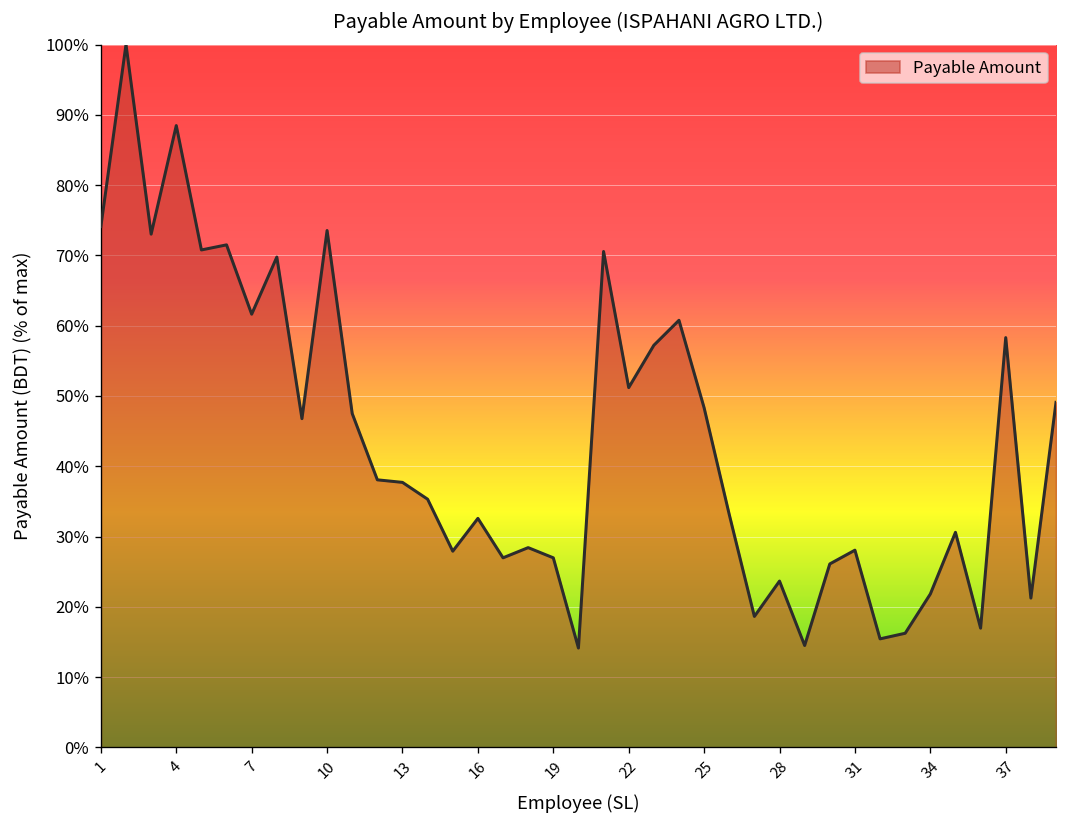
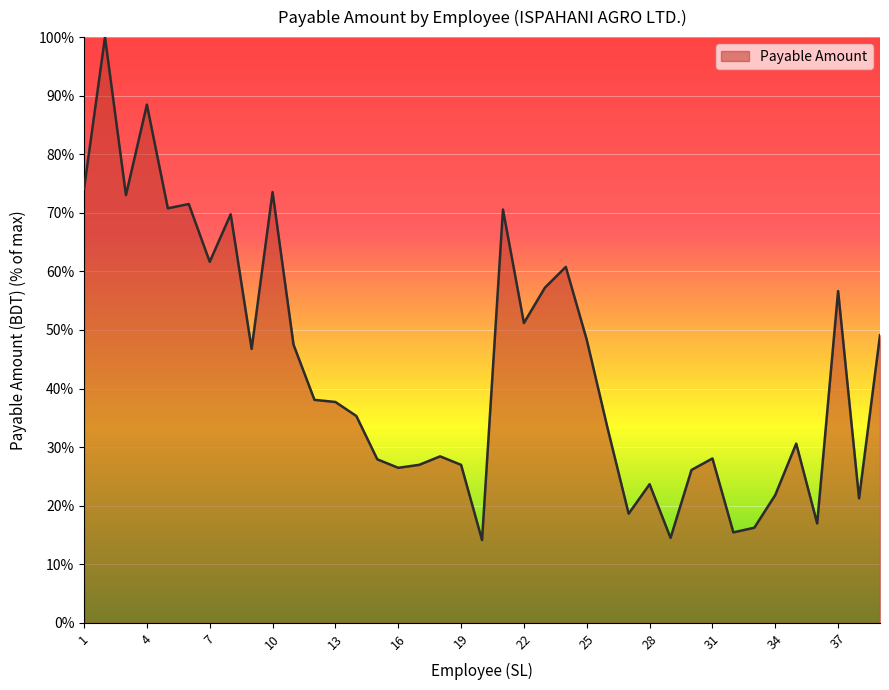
  {
    "1": "74%",
    "4": "88%",
    "7": "62%",
    "10": "74%",
    "13": "38%",
-   "16": "33%",
+   "16": "26%",
    "19": "27%",
    "22": "51%",
    "25": "48%",
    "28": "24%",
    "31": "28%",
    "34": "22%",
-   "37": "58%"
+   "37": "57%"
  }
